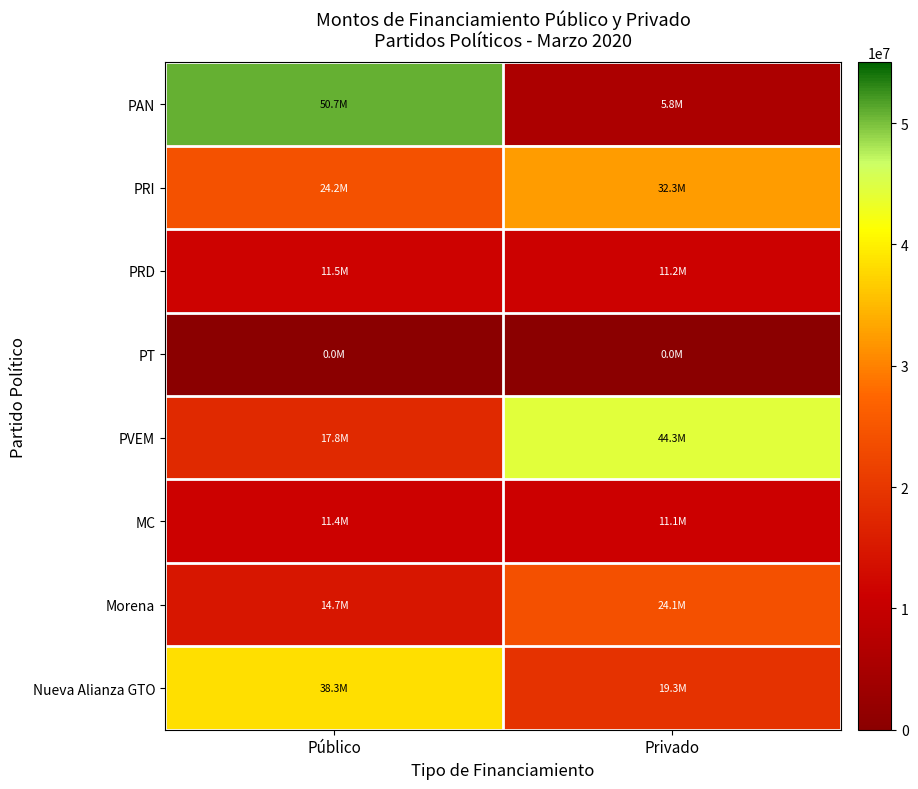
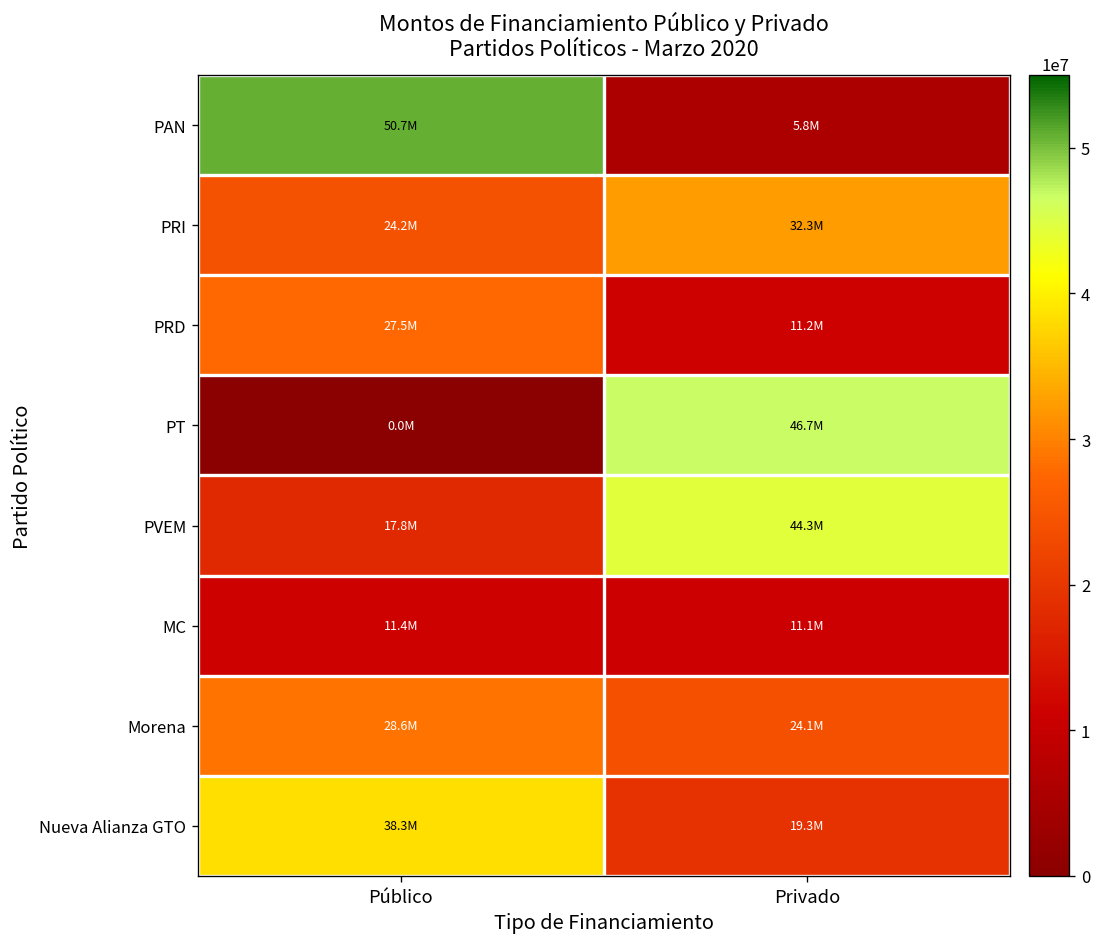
  {
    "PAN": {
      "Público": "50.7M",
      "Privado": "5.8M"
    },
    "PRI": {
      "Público": "24.2M",
      "Privado": "32.3M"
    },
    "PRD": {
-     "Público": "11.5M",
+     "Público": "27.5M",
      "Privado": "11.2M"
    },
    "PT": {
      "Público": "0.0M",
-     "Privado": "0.0M"
+     "Privado": "46.7M"
    },
    "PVEM": {
      "Público": "17.8M",
      "Privado": "44.3M"
    },
    "MC": {
      "Público": "11.4M",
      "Privado": "11.1M"
    },
    "Morena": {
-     "Público": "14.7M",
+     "Público": "28.6M",
      "Privado": "24.1M"
    },
    "Nueva Alianza GTO": {
      "Público": "38.3M",
      "Privado": "19.3M"
    }
  }
